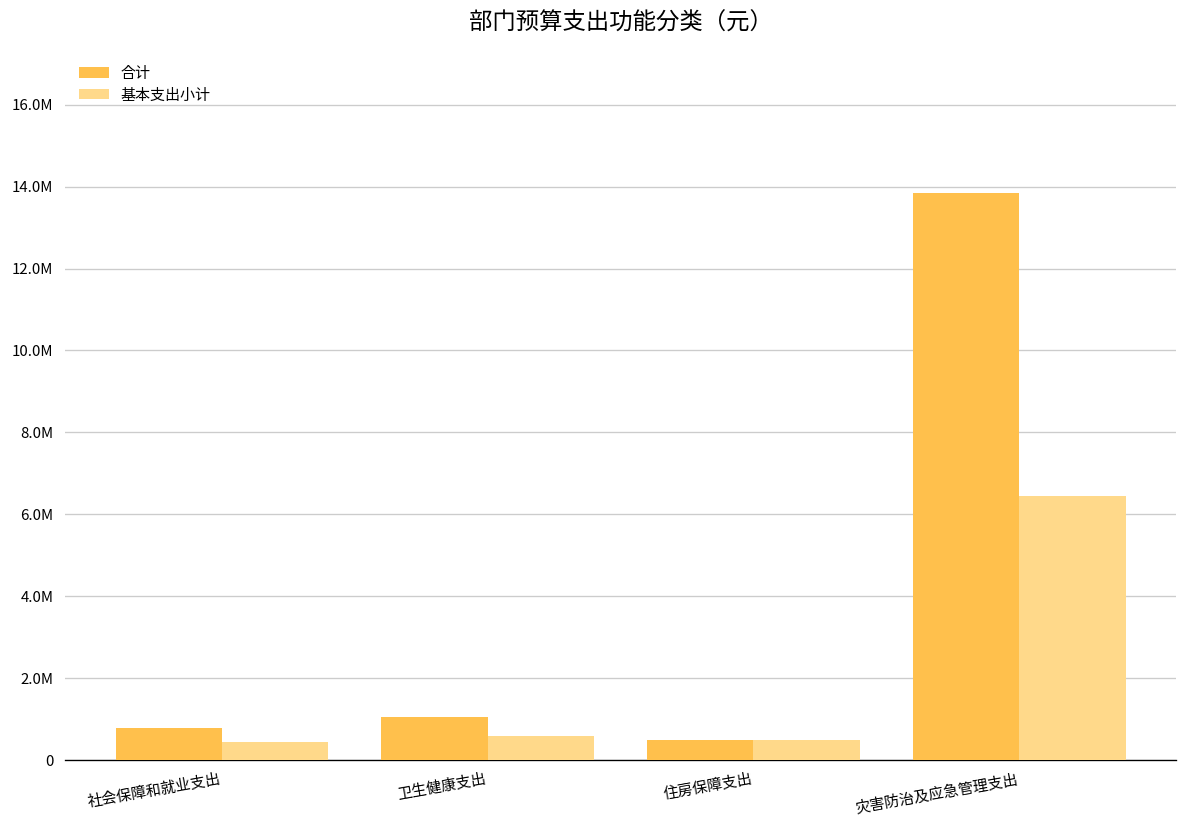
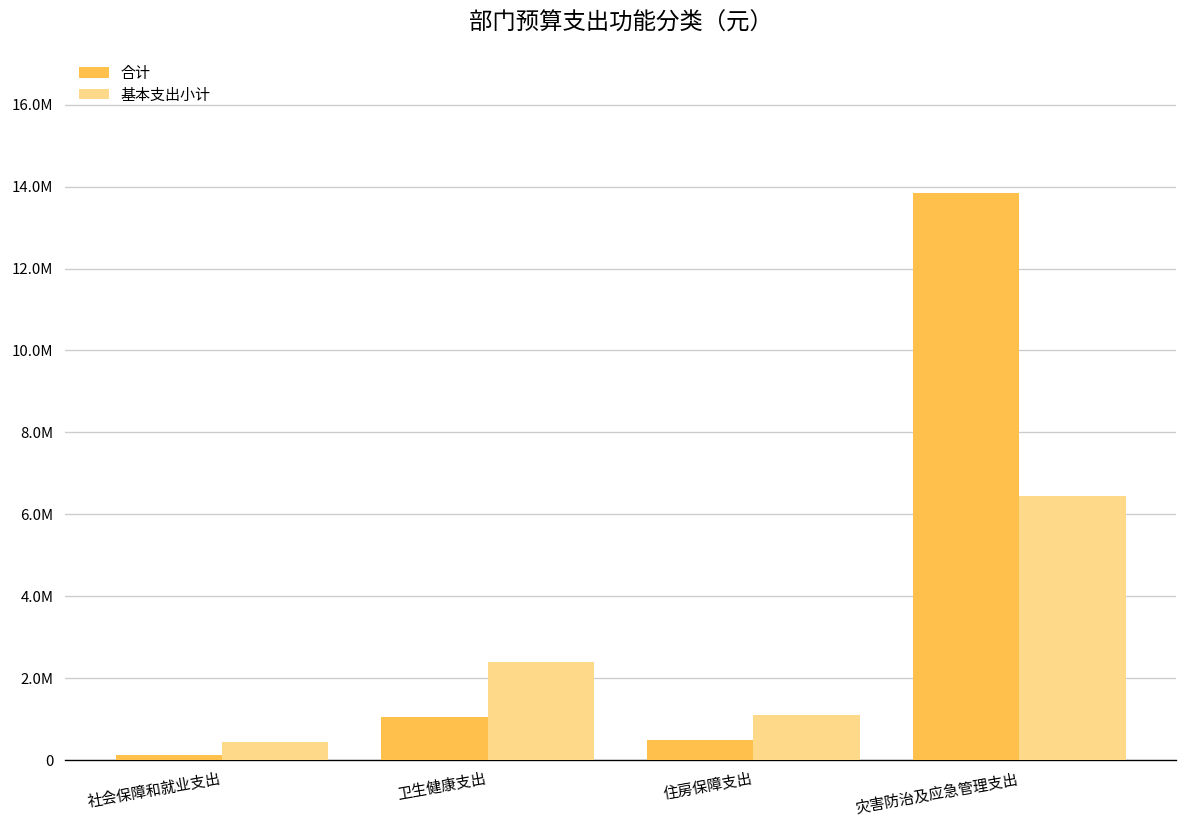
  {
    "合计": {
-     "社会保障和就业支出": 800000,
+     "社会保障和就业支出": 100000,
      "卫生健康支出": 1100000,
      "住房保障支出": 500000,
      "灾害防治及应急管理支出": 13800000
    },
    "基本支出小计": {
      "社会保障和就业支出": 400000,
-     "卫生健康支出": 600000,
-     "住房保障支出": 500000,
+     "卫生健康支出": 2400000,
+     "住房保障支出": 1100000,
      "灾害防治及应急管理支出": 6400000
    }
  }
